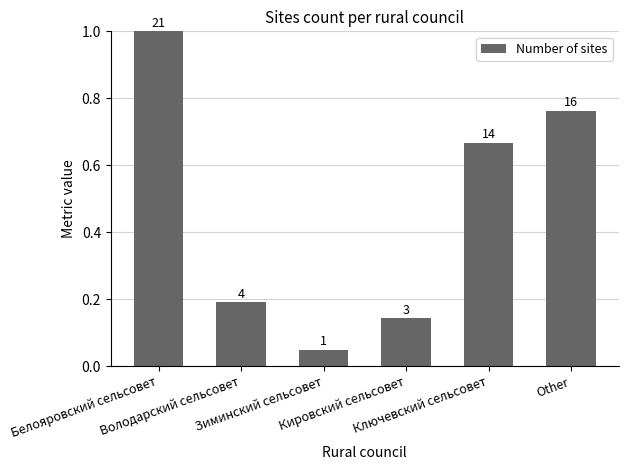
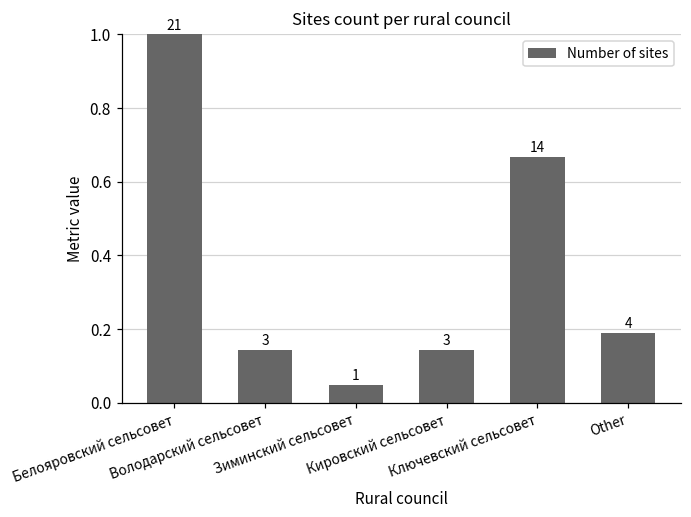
  {
-   "Володарский сельсовет": 4,
-   "Other": 16
+   "Володарский сельсовет": 3,
+   "Other": 4
  }
